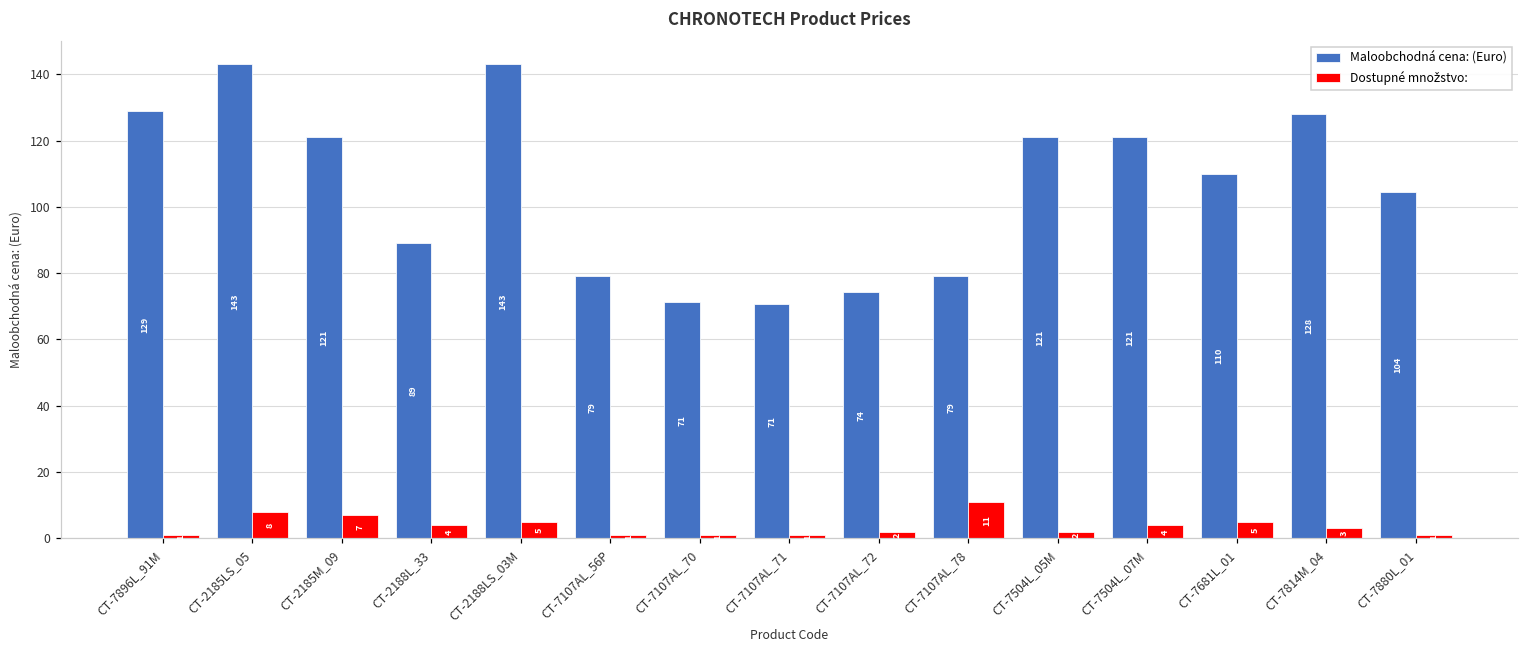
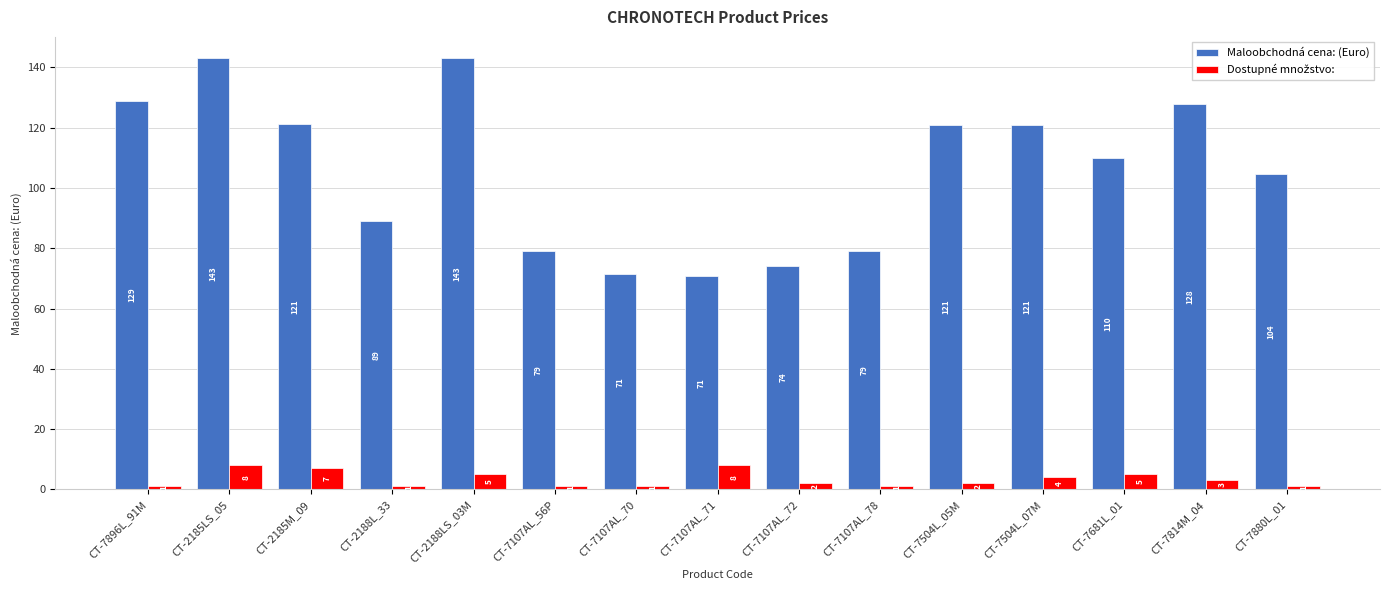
  {
    "Maloobchodná cena: (Euro)": {
      "CT-7896L_91M": 129,
      "CT-2185LS_05": 143,
      "CT-2185M_09": 121,
      "CT-2188L_33": 89,
      "CT-2188LS_03M": 143,
      "CT-7107AL_56P": 79,
      "CT-7107AL_70": 71,
      "CT-7107AL_71": 71,
      "CT-7107AL_72": 74,
      "CT-7107AL_78": 79,
      "CT-7504L_05M": 121,
      "CT-7504L_07M": 121,
      "CT-7681L_01": 110,
      "CT-7814M_04": 128,
      "CT-7880L_01": 104
    },
    "Dostupné množstvo:": {
      "CT-7896L_91M": 1,
-     "CT-2188L_33": 4,
+     "CT-2188L_33": 1,
      "CT-7107AL_56P": 1,
      "CT-7107AL_70": 1,
-     "CT-7107AL_71": 1,
-     "CT-7107AL_78": 11,
+     "CT-7107AL_71": 8,
+     "CT-7107AL_78": 1,
      "CT-7880L_01": 1
    }
  }
